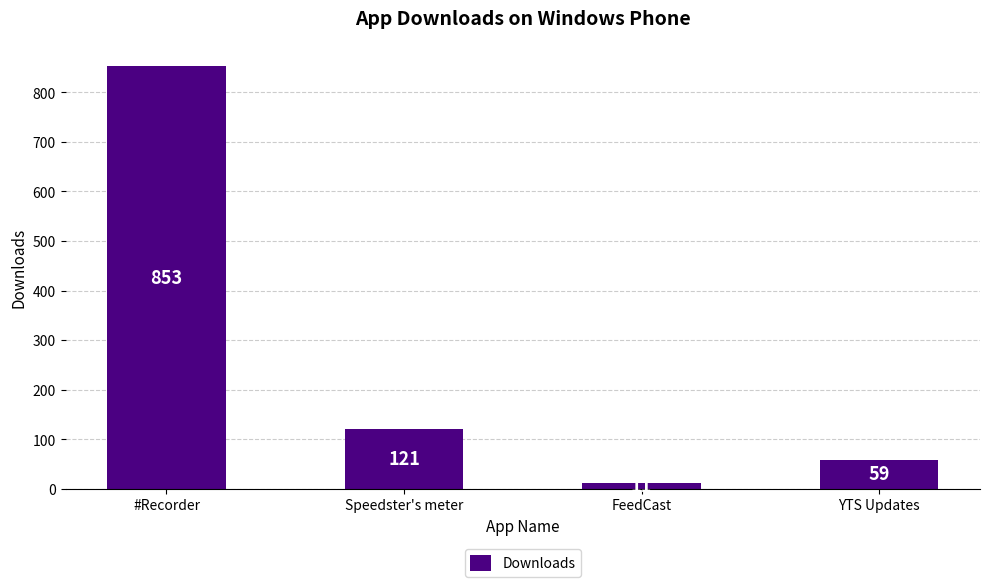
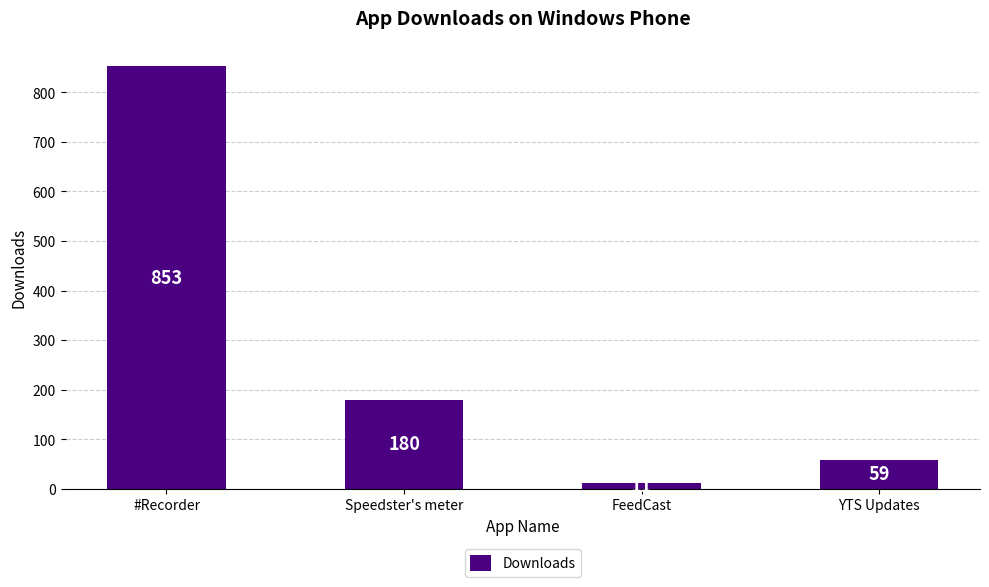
  {
    "#Recorder": 853,
-   "Speedster's meter": 121,
+   "Speedster's meter": 180,
    "YTS Updates": 59
  }
